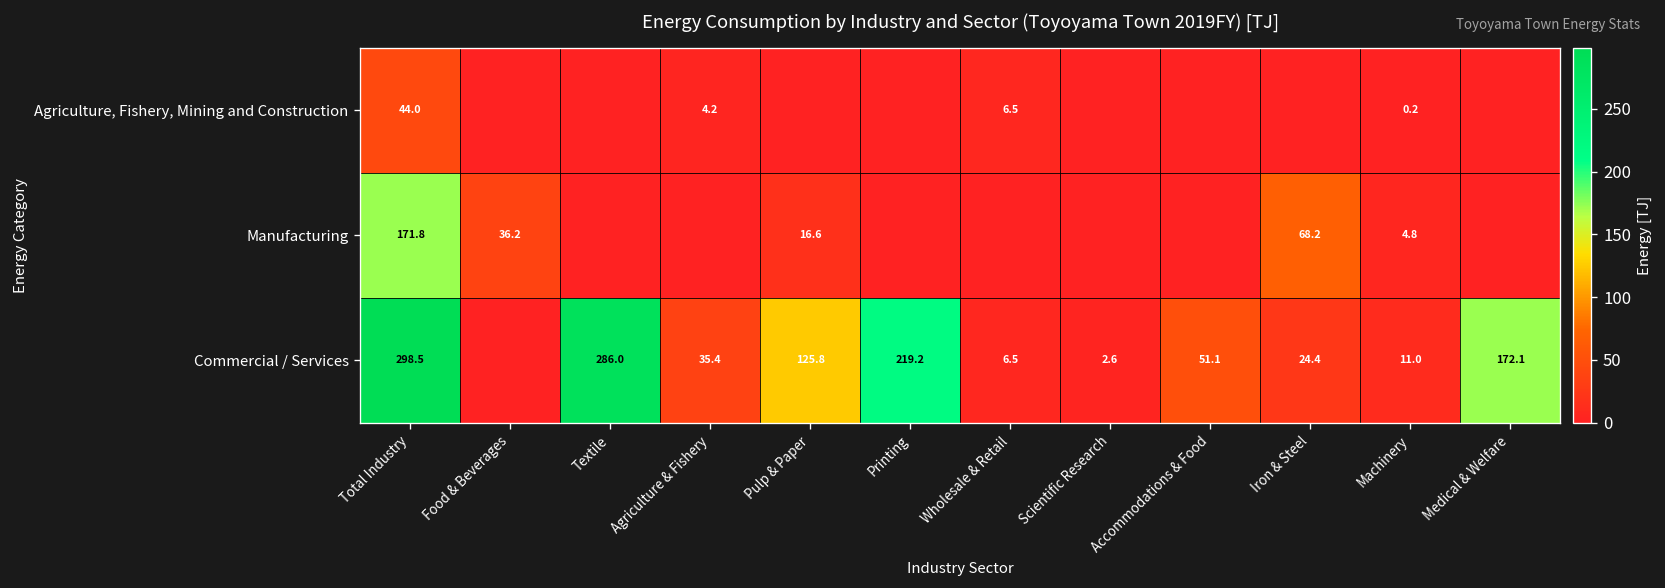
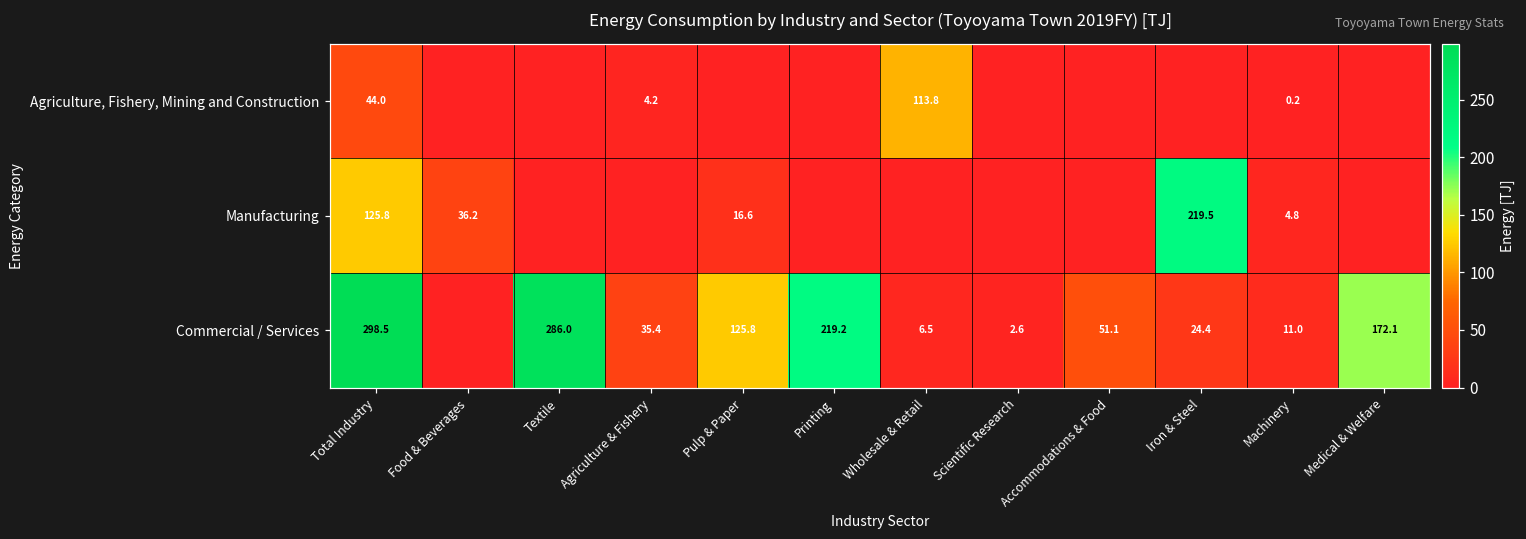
  {
    "Agriculture, Fishery, Mining and Construction": {
      "Total Industry": 44.0,
      "Agriculture & Fishery": 4.2,
-     "Wholesale & Retail": 6.5,
+     "Wholesale & Retail": 113.8,
      "Machinery": 0.2
    },
    "Manufacturing": {
-     "Total Industry": 171.8,
+     "Total Industry": 125.8,
      "Food & Beverages": 36.2,
      "Pulp & Paper": 16.6,
-     "Iron & Steel": 68.2,
+     "Iron & Steel": 219.5,
      "Machinery": 4.8
    },
    "Commercial / Services": {
      "Total Industry": 298.5,
      "Textile": 286.0,
      "Agriculture & Fishery": 35.4,
      "Pulp & Paper": 125.8,
      "Printing": 219.2,
      "Wholesale & Retail": 6.5,
      "Scientific Research": 2.6,
      "Accommodations & Food": 51.1,
      "Iron & Steel": 24.4,
      "Machinery": 11.0,
      "Medical & Welfare": 172.1
    }
  }
